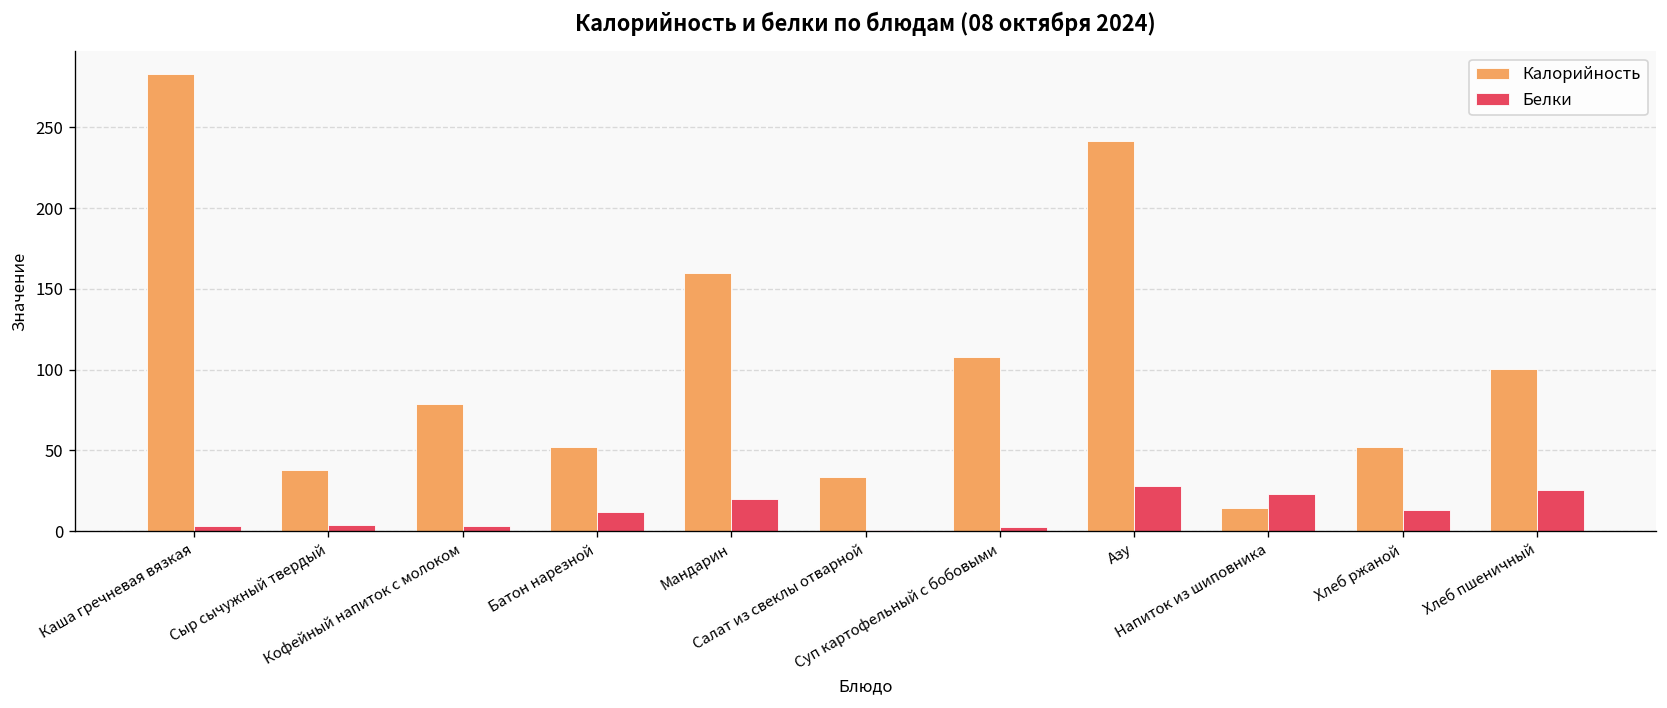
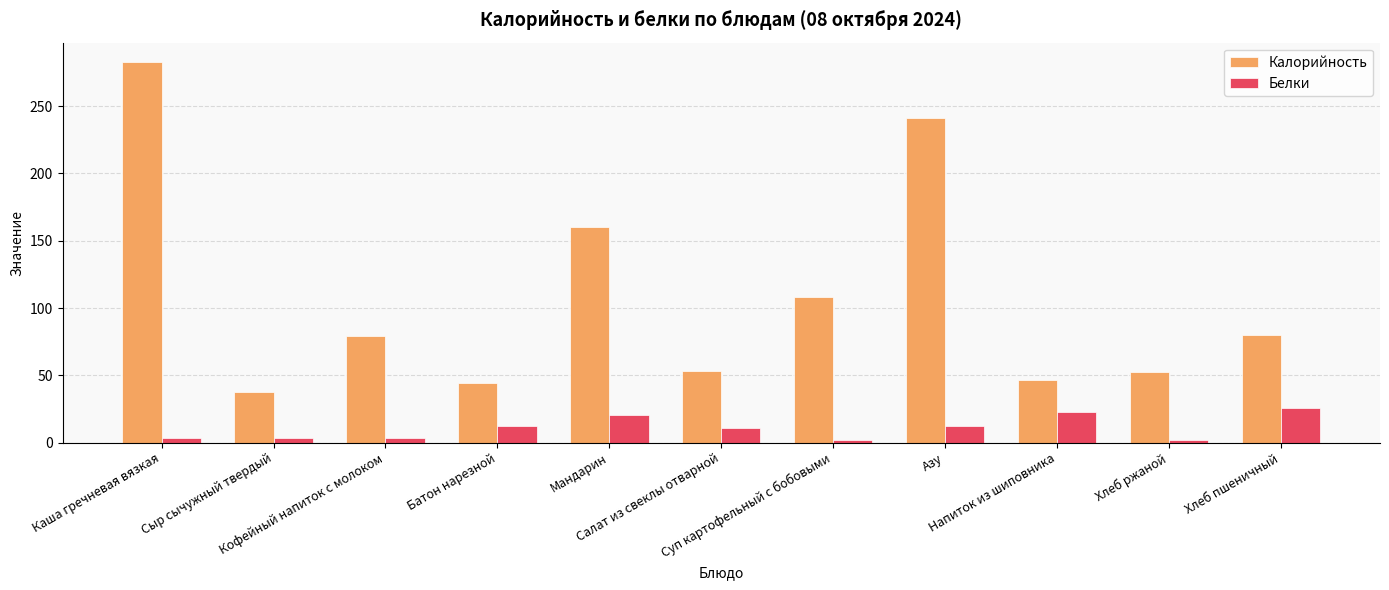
  {
    "Калорийность": {
      "Каша гречневая вязкая": 283,
      "Сыр сычужный твердый": 38,
      "Кофейный напиток с молоком": 79,
-     "Батон нарезной": 52,
+     "Батон нарезной": 44,
      "Мандарин": 160,
-     "Салат из свеклы отварной": 34,
+     "Салат из свеклы отварной": 53,
      "Суп картофельный с бобовыми": 108,
      "Азу": 241,
-     "Напиток из шиповника": 14,
+     "Напиток из шиповника": 47,
      "Хлеб ржаной": 52,
-     "Хлеб пшеничный": 101
+     "Хлеб пшеничный": 80
    },
    "Белки": {
      "Каша гречневая вязкая": 3,
      "Сыр сычужный твердый": 4,
      "Кофейный напиток с молоком": 3,
      "Батон нарезной": 12,
      "Мандарин": 20,
-     "Салат из свеклы отварной": 1,
+     "Салат из свеклы отварной": 11,
      "Суп картофельный с бобовыми": 2,
-     "Азу": 28,
+     "Азу": 13,
      "Напиток из шиповника": 23,
-     "Хлеб ржаной": 13,
+     "Хлеб ржаной": 2,
      "Хлеб пшеничный": 26
    }
  }
